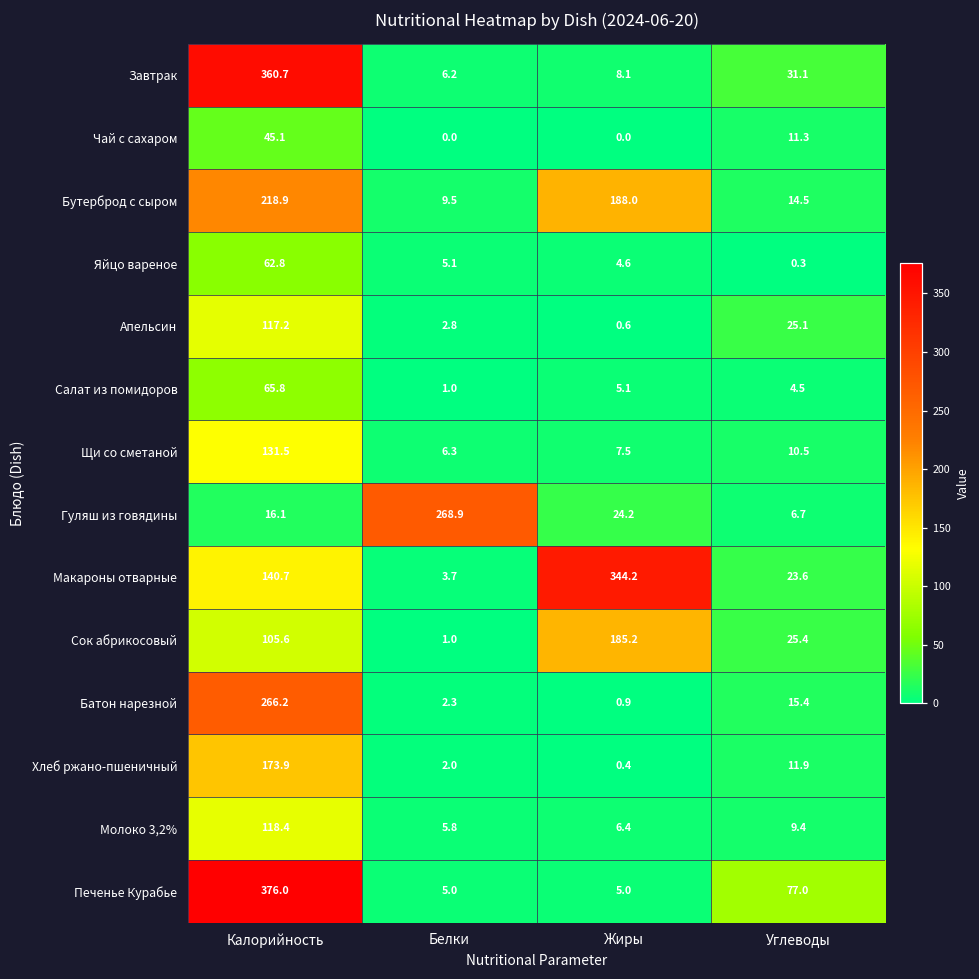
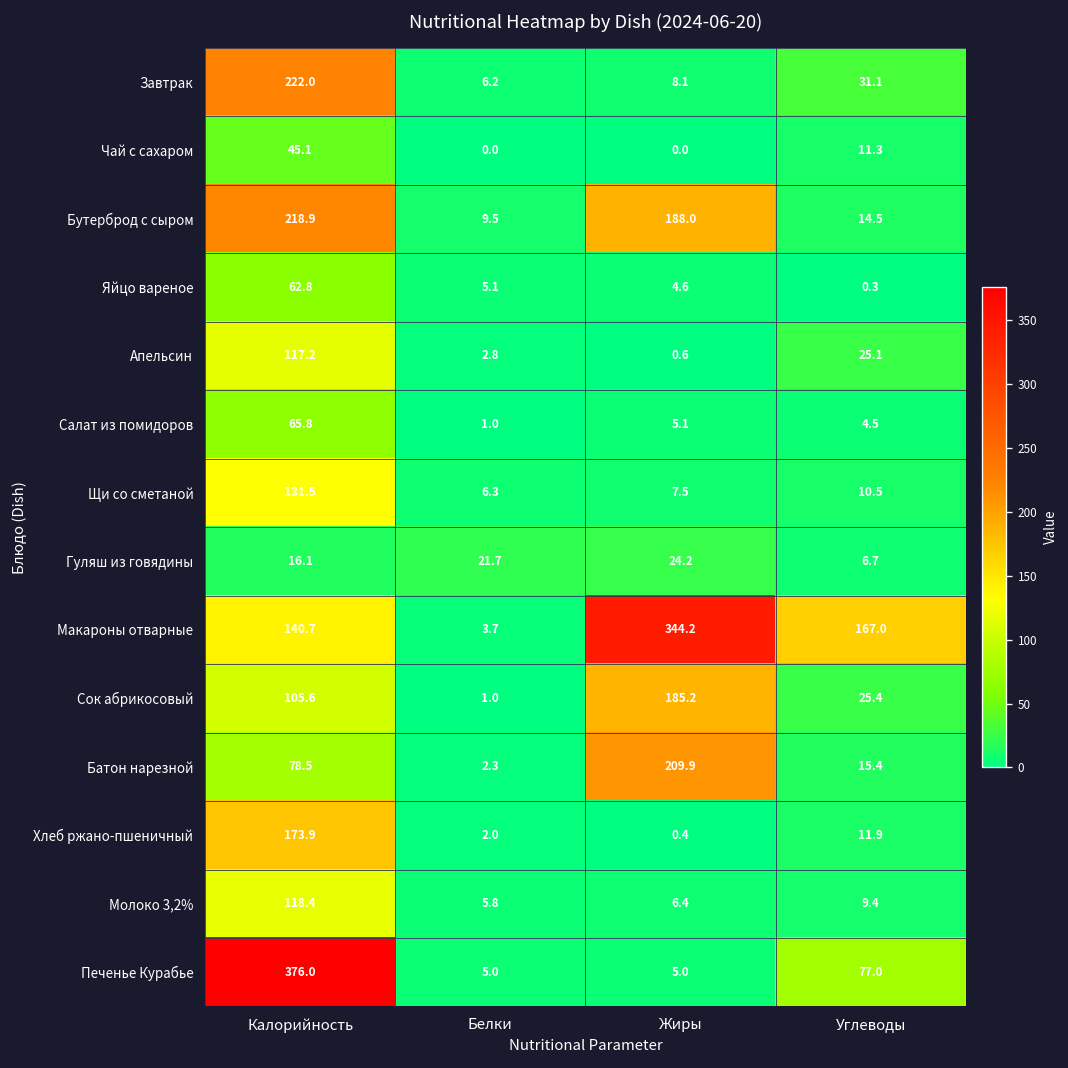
  {
    "Завтрак": {
-     "Калорийность": 360.7,
+     "Калорийность": 222.0,
      "Белки": 6.2,
      "Жиры": 8.1,
      "Углеводы": 31.1
    },
    "Чай с сахаром": {
      "Калорийность": 45.1,
      "Белки": 0.0,
      "Жиры": 0.0,
      "Углеводы": 11.3
    },
    "Бутерброд с сыром": {
      "Калорийность": 218.9,
      "Белки": 9.5,
      "Жиры": 188.0,
      "Углеводы": 14.5
    },
    "Яйцо вареное": {
      "Калорийность": 62.8,
      "Белки": 5.1,
      "Жиры": 4.6,
      "Углеводы": 0.3
    },
    "Апельсин": {
      "Калорийность": 117.2,
      "Белки": 2.8,
      "Жиры": 0.6,
      "Углеводы": 25.1
    },
    "Салат из помидоров": {
      "Калорийность": 65.8,
      "Белки": 1.0,
      "Жиры": 5.1,
      "Углеводы": 4.5
    },
    "Щи со сметаной": {
      "Калорийность": 131.5,
      "Белки": 6.3,
      "Жиры": 7.5,
      "Углеводы": 10.5
    },
    "Гуляш из говядины": {
      "Калорийность": 16.1,
-     "Белки": 268.9,
+     "Белки": 21.7,
      "Жиры": 24.2,
      "Углеводы": 6.7
    },
    "Макароны отварные": {
      "Калорийность": 140.7,
      "Белки": 3.7,
      "Жиры": 344.2,
-     "Углеводы": 23.6
+     "Углеводы": 167.0
    },
    "Сок абрикосовый": {
      "Калорийность": 105.6,
      "Белки": 1.0,
      "Жиры": 185.2,
      "Углеводы": 25.4
    },
    "Батон нарезной": {
-     "Калорийность": 266.2,
+     "Калорийность": 78.5,
      "Белки": 2.3,
-     "Жиры": 0.9,
+     "Жиры": 209.9,
      "Углеводы": 15.4
    },
    "Хлеб ржано-пшеничный": {
      "Калорийность": 173.9,
      "Белки": 2.0,
      "Жиры": 0.4,
      "Углеводы": 11.9
    },
    "Молоко 3,2%": {
      "Калорийность": 118.4,
      "Белки": 5.8,
      "Жиры": 6.4,
      "Углеводы": 9.4
    },
    "Печенье Курабье": {
      "Калорийность": 376.0,
      "Белки": 5.0,
      "Жиры": 5.0,
      "Углеводы": 77.0
    }
  }
